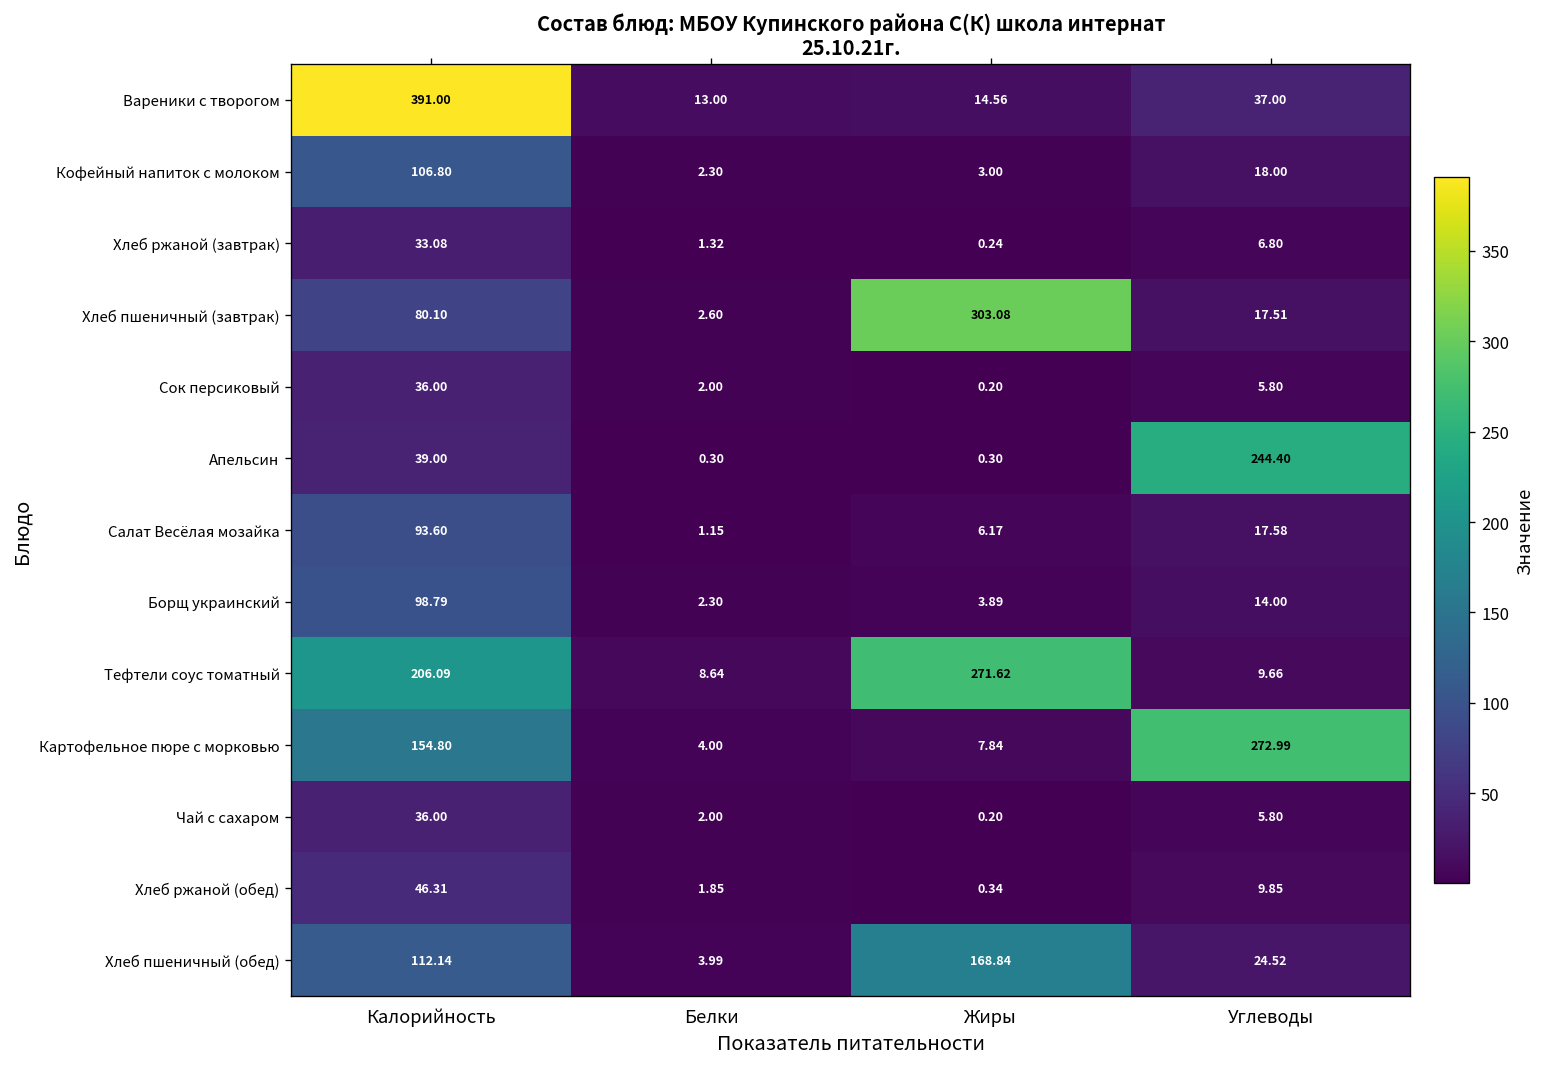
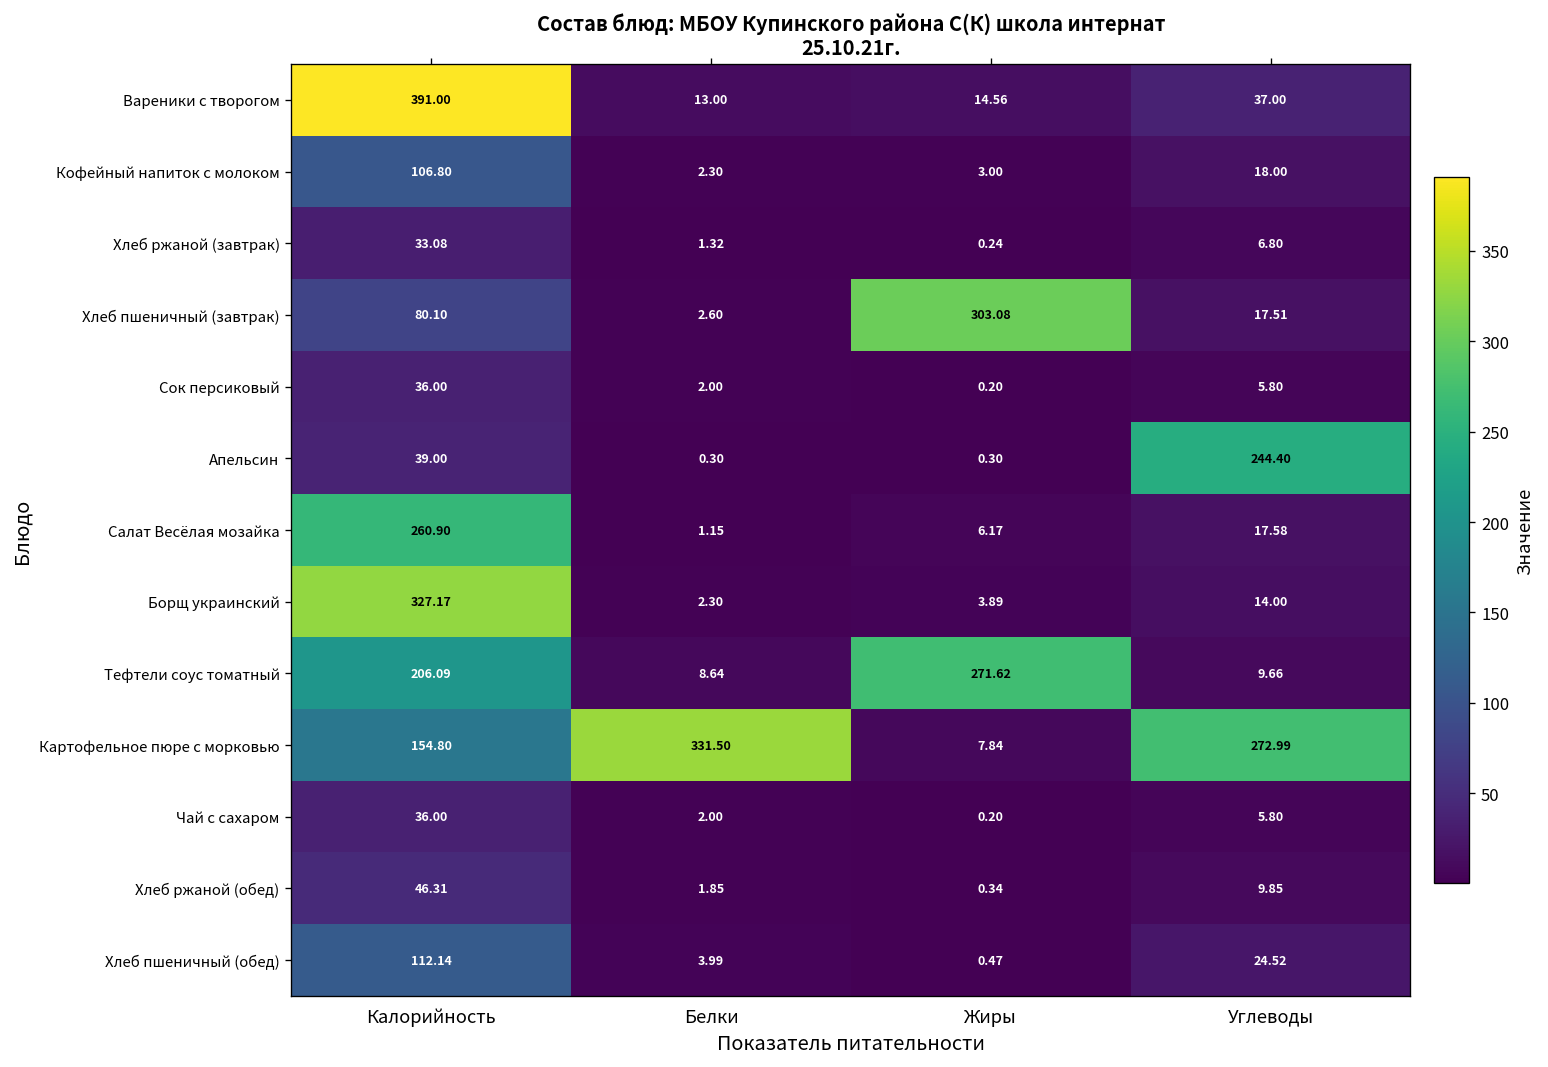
  {
    "Вареники с творогом": {
      "Калорийность": 391.00,
      "Белки": 13.00,
      "Жиры": 14.56,
      "Углеводы": 37.00
    },
    "Кофейный напиток с молоком": {
      "Калорийность": 106.80,
      "Белки": 2.30,
      "Жиры": 3.00,
      "Углеводы": 18.00
    },
    "Хлеб ржаной (завтрак)": {
      "Калорийность": 33.08,
      "Белки": 1.32,
      "Жиры": 0.24,
      "Углеводы": 6.80
    },
    "Хлеб пшеничный (завтрак)": {
      "Калорийность": 80.10,
      "Белки": 2.60,
      "Жиры": 303.08,
      "Углеводы": 17.51
    },
    "Сок персиковый": {
      "Калорийность": 36.00,
      "Белки": 2.00,
      "Жиры": 0.20,
      "Углеводы": 5.80
    },
    "Апельсин": {
      "Калорийность": 39.00,
      "Белки": 0.30,
      "Жиры": 0.30,
      "Углеводы": 244.40
    },
    "Салат Весёлая мозайка": {
-     "Калорийность": 93.60,
+     "Калорийность": 260.90,
      "Белки": 1.15,
      "Жиры": 6.17,
      "Углеводы": 17.58
    },
    "Борщ украинский": {
-     "Калорийность": 98.79,
+     "Калорийность": 327.17,
      "Белки": 2.30,
      "Жиры": 3.89,
      "Углеводы": 14.00
    },
    "Тефтели соус томатный": {
      "Калорийность": 206.09,
      "Белки": 8.64,
      "Жиры": 271.62,
      "Углеводы": 9.66
    },
    "Картофельное пюре с морковью": {
      "Калорийность": 154.80,
-     "Белки": 4.00,
+     "Белки": 331.50,
      "Жиры": 7.84,
      "Углеводы": 272.99
    },
    "Чай с сахаром": {
      "Калорийность": 36.00,
      "Белки": 2.00,
      "Жиры": 0.20,
      "Углеводы": 5.80
    },
    "Хлеб ржаной (обед)": {
      "Калорийность": 46.31,
      "Белки": 1.85,
      "Жиры": 0.34,
      "Углеводы": 9.85
    },
    "Хлеб пшеничный (обед)": {
      "Калорийность": 112.14,
      "Белки": 3.99,
-     "Жиры": 168.84,
+     "Жиры": 0.47,
      "Углеводы": 24.52
    }
  }
